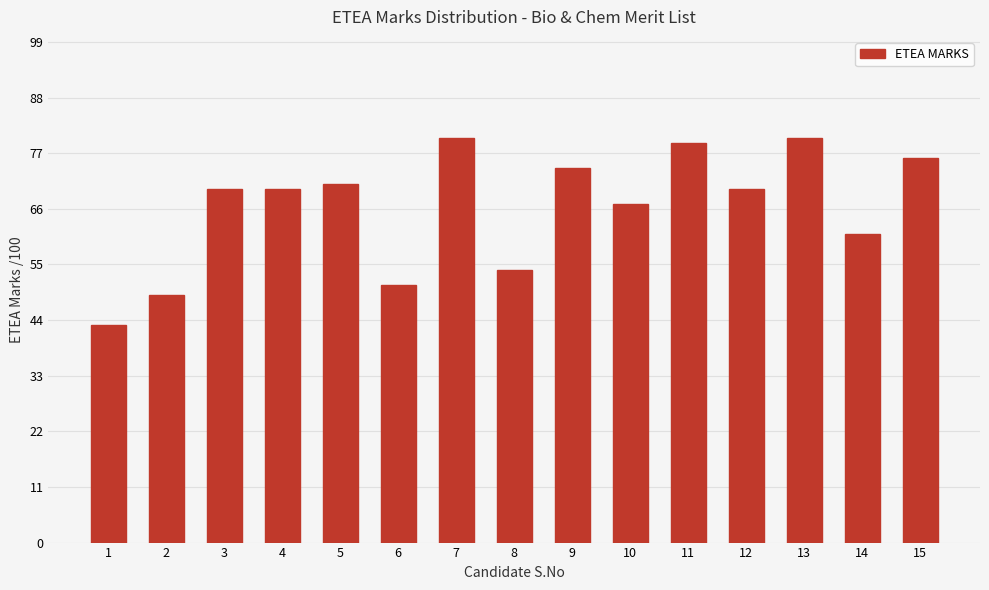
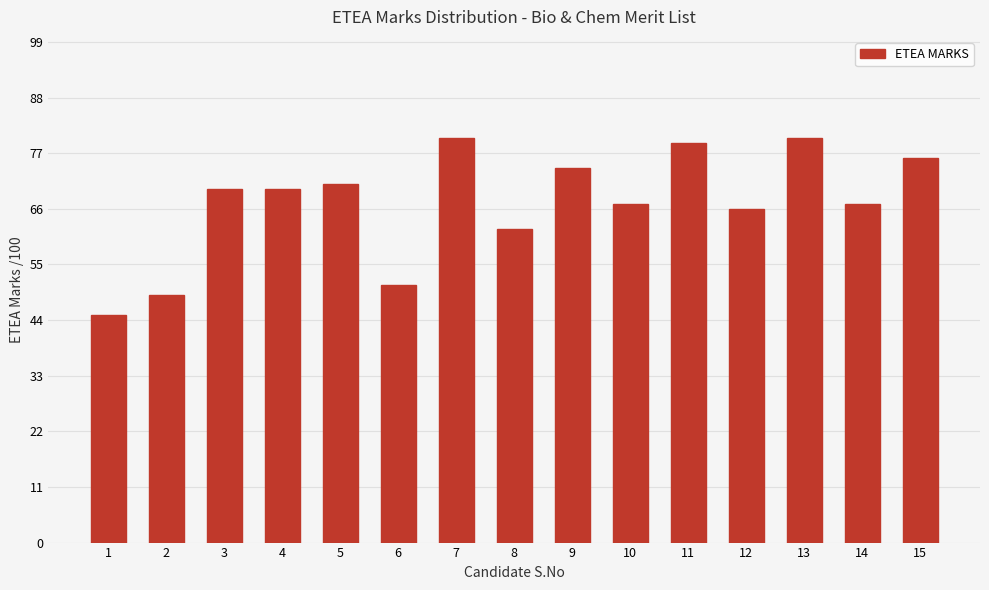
  {
-   "1": 43,
+   "1": 45,
    "2": 49,
    "3": 70,
    "4": 70,
    "5": 71,
    "6": 51,
    "7": 80,
-   "8": 54,
+   "8": 62,
    "9": 74,
    "10": 67,
    "11": 79,
-   "12": 70,
+   "12": 66,
    "13": 80,
-   "14": 61,
+   "14": 67,
    "15": 76
  }
